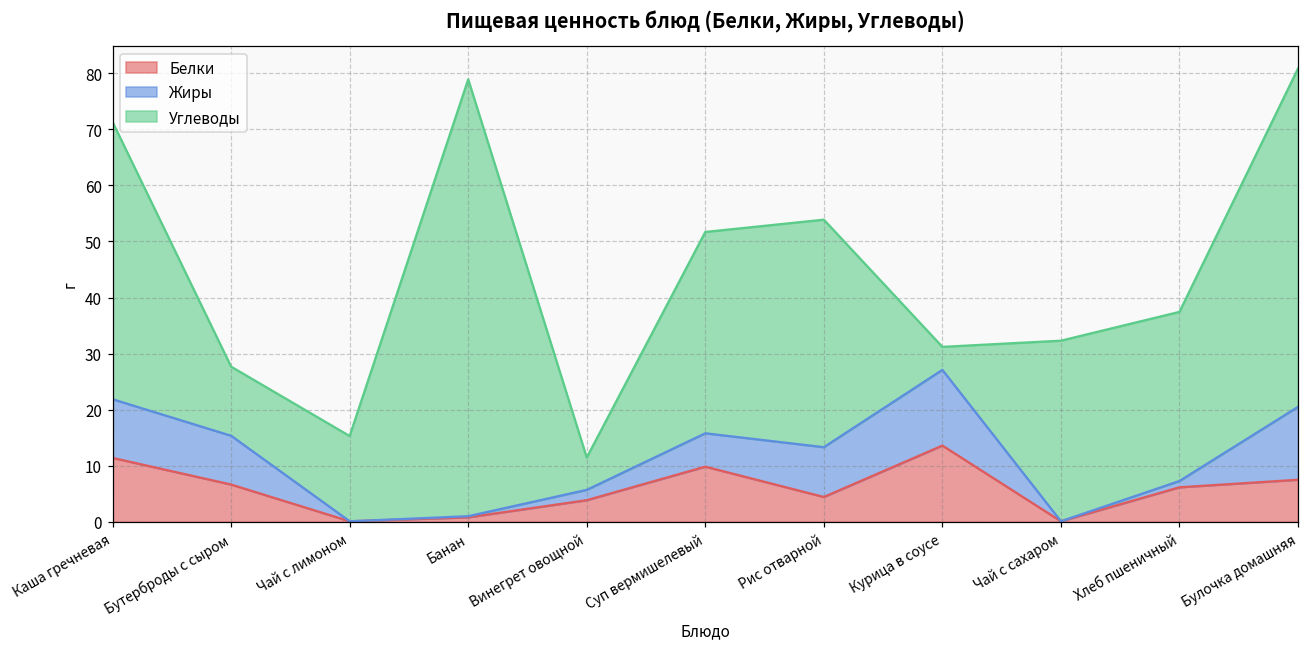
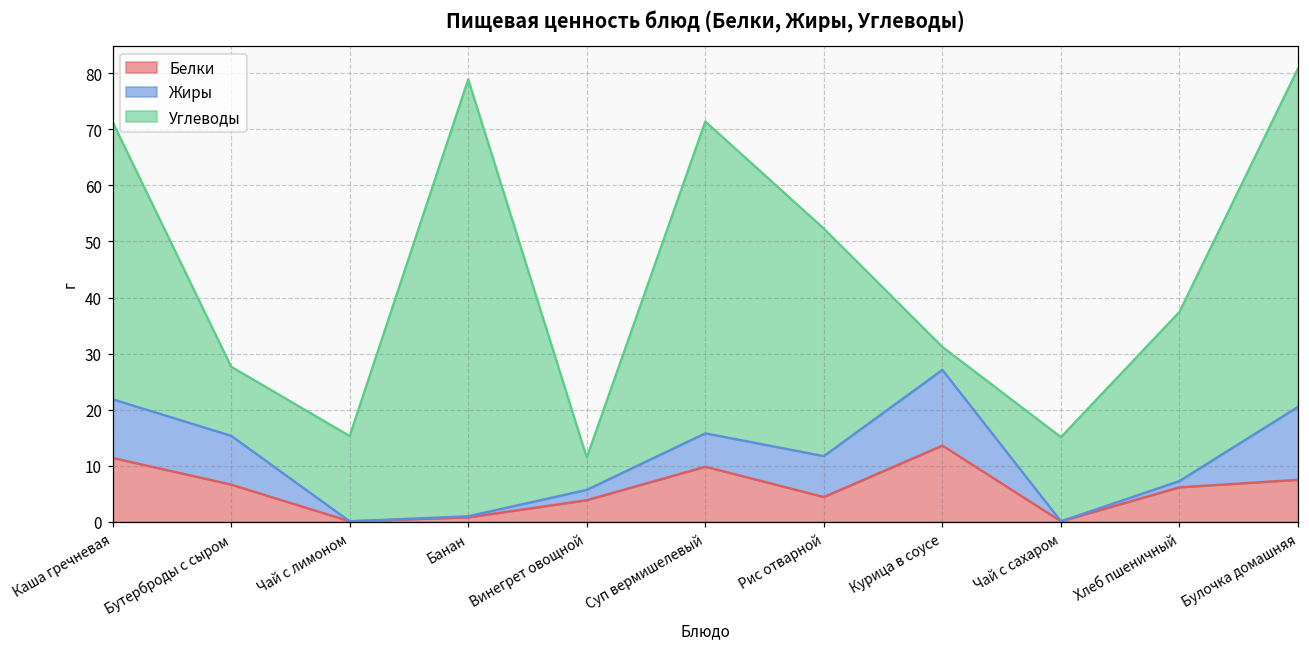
  {
    "Белки": {
      "Каша гречневая": 11,
      "Бутерброды с сыром": 7,
      "Винегрет овощной": 4,
      "Суп вермишелевый": 10,
      "Рис отварной": 4,
      "Курица в соусе": 14,
      "Хлеб пшеничный": 6,
      "Булочка домашняя": 8
    },
    "Жиры": {
      "Каша гречневая": 10,
      "Бутерброды с сыром": 9,
      "Винегрет овощной": 2,
      "Суп вермишелевый": 6,
-     "Рис отварной": 9,
+     "Рис отварной": 7,
      "Курица в соусе": 14,
      "Хлеб пшеничный": 1,
      "Булочка домашняя": 13
    },
    "Углеводы": {
      "Каша гречневая": 49,
      "Бутерброды с сыром": 12,
      "Чай с лимоном": 15,
      "Банан": 78,
      "Винегрет овощной": 6,
-     "Суп вермишелевый": 36,
+     "Суп вермишелевый": 56,
      "Рис отварной": 41,
      "Курица в соусе": 4,
-     "Чай с сахаром": 32,
+     "Чай с сахаром": 15,
      "Хлеб пшеничный": 30,
      "Булочка домашняя": 60
    }
  }
